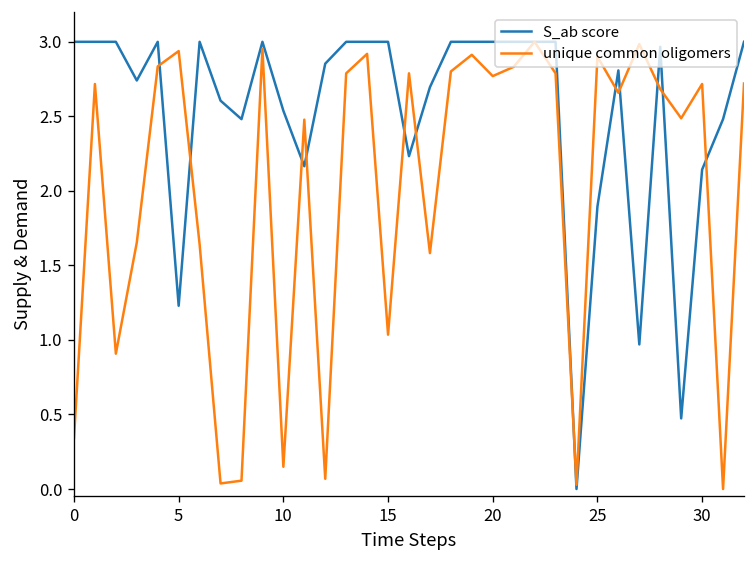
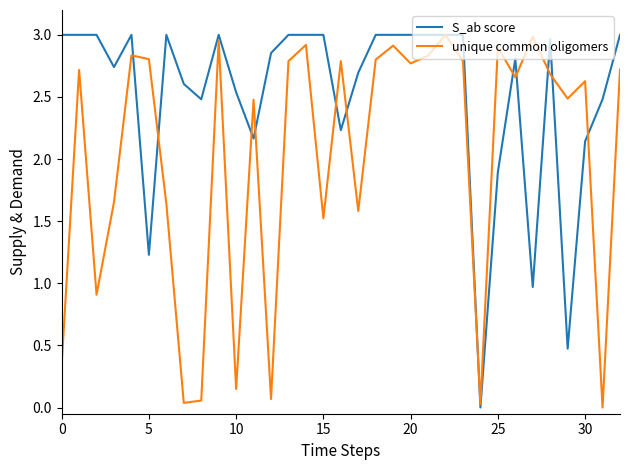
  {
    "S_ab score": {
      "0": 3.00,
      "5": 1.23,
      "10": 2.54,
      "15": 3.00,
      "20": 3.00,
      "25": 1.89,
      "30": 2.14
    },
    "unique common oligomers": {
      "0": 0.34,
-     "5": 2.94,
+     "5": 2.80,
      "10": 0.15,
-     "15": 1.04,
+     "15": 1.52,
      "20": 2.77,
-     "30": 2.72
+     "30": 2.63
    }
  }
